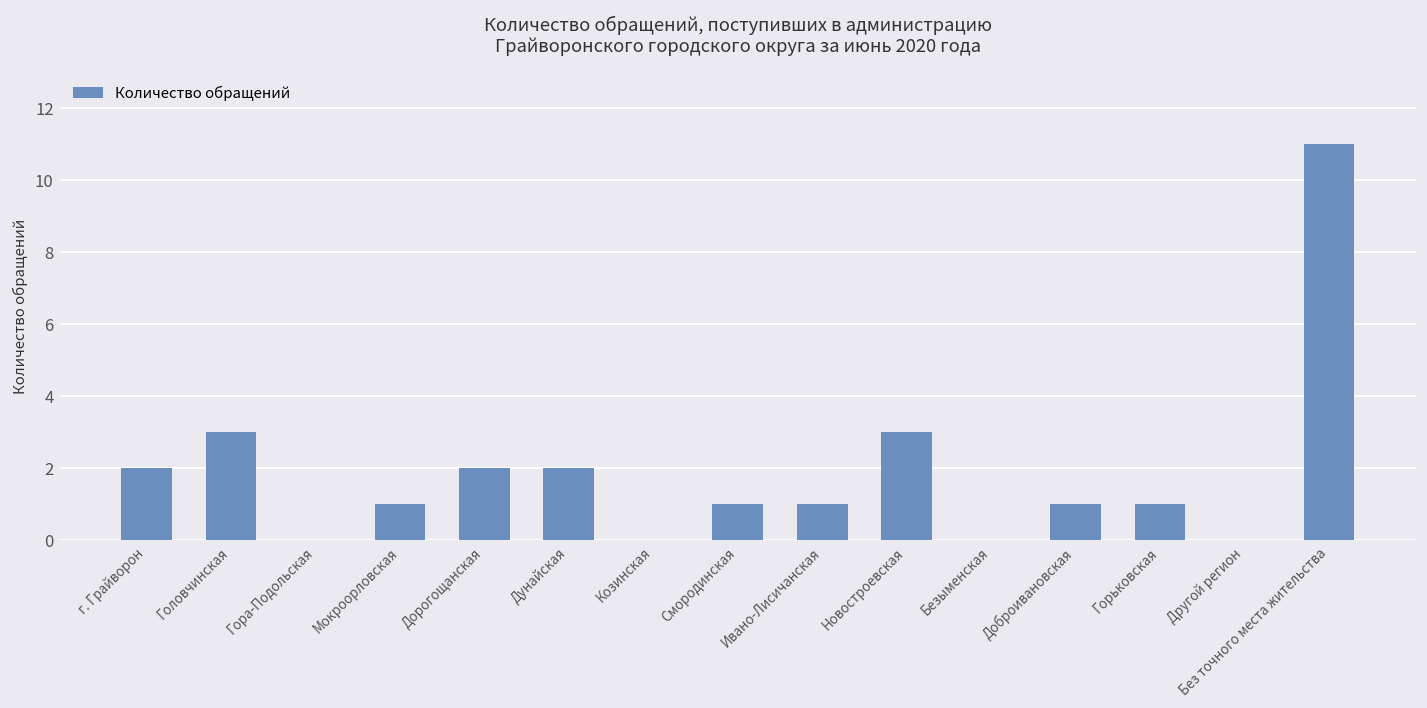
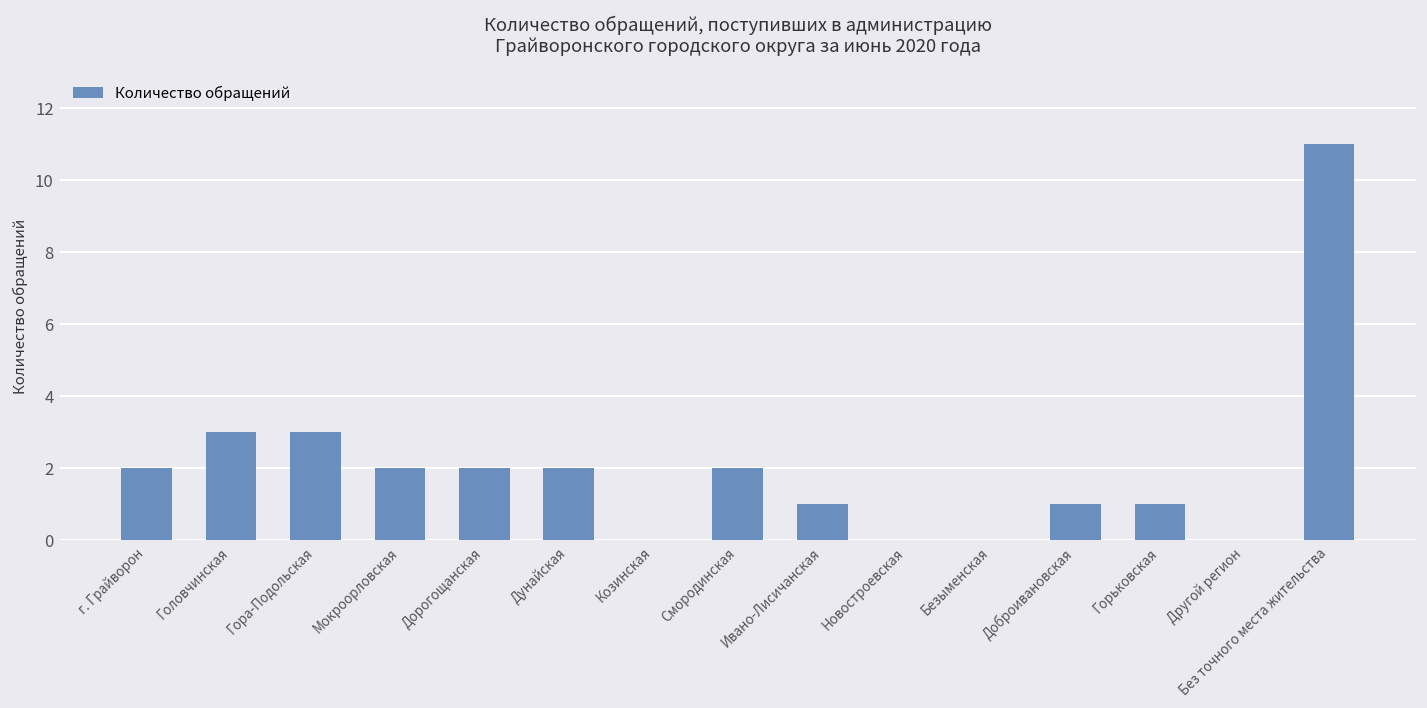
  {
    "г. Грайворон": 2,
    "Головчинская": 3,
-   "Гора-Подольская": 0,
-   "Мокроорловская": 1,
+   "Гора-Подольская": 3,
+   "Мокроорловская": 2,
    "Дорогощанская": 2,
    "Дунайская": 2,
    "Козинская": 0,
-   "Смородинская": 1,
+   "Смородинская": 2,
    "Ивано-Лисичанская": 1,
-   "Новостроевская": 3,
+   "Новостроевская": 0,
    "Безыменская": 0,
    "Доброивановская": 1,
    "Горьковская": 1,
    "Другой регион": 0,
    "Без точного места жительства": 11
  }
